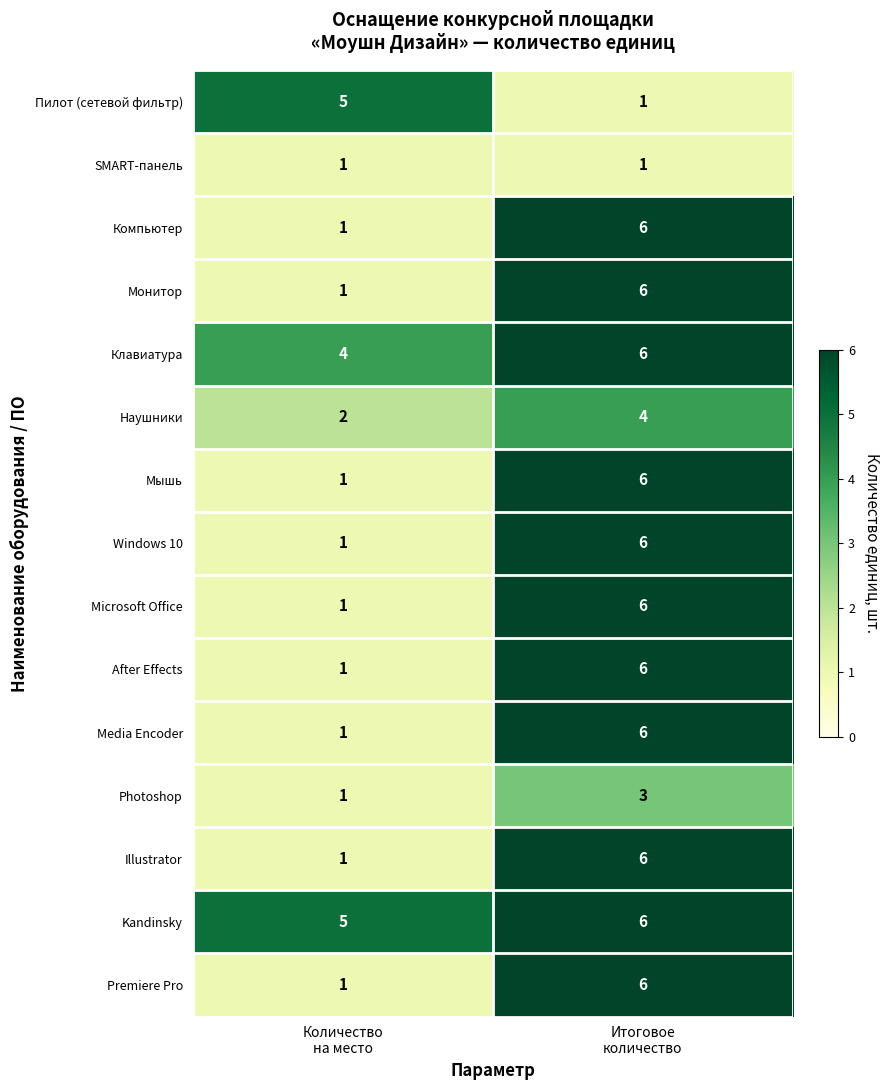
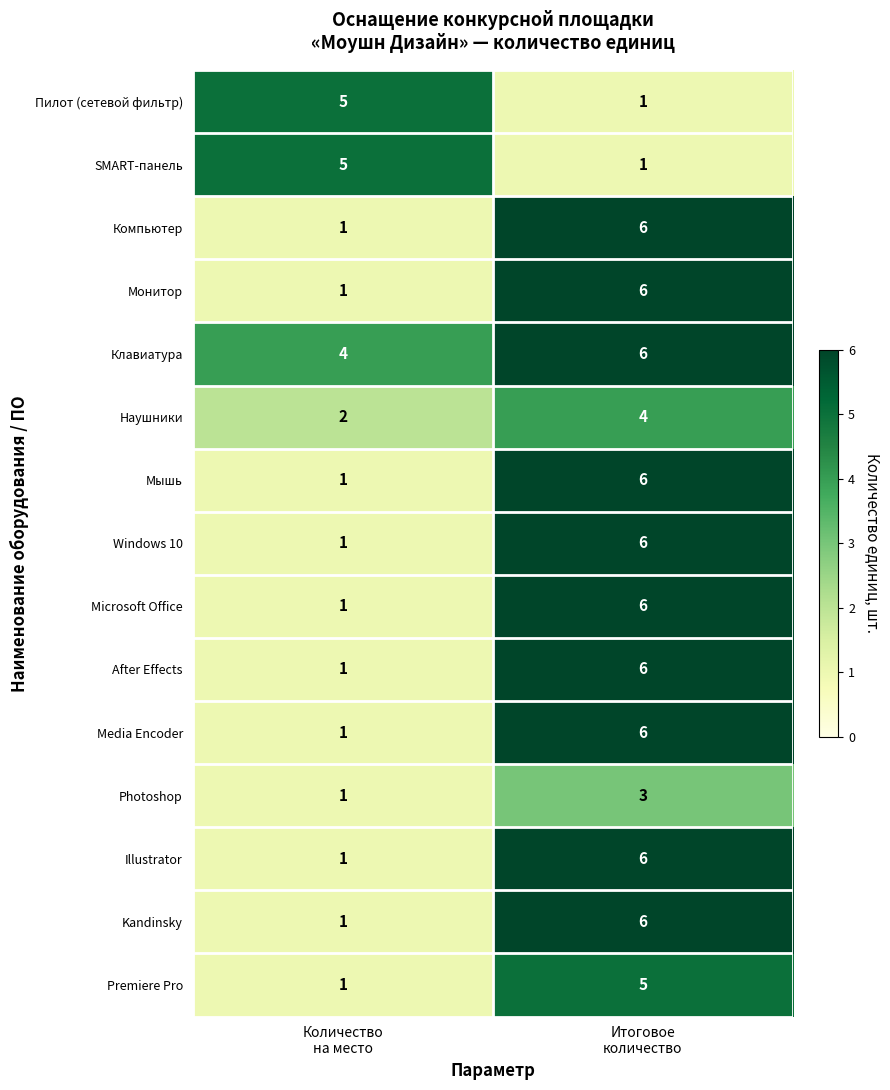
  {
    "Пилот (сетевой фильтр)": {
      "Количество на место": 5,
      "Итоговое количество": 1
    },
    "SMART-панель": {
-     "Количество на место": 1,
+     "Количество на место": 5,
      "Итоговое количество": 1
    },
    "Компьютер": {
      "Количество на место": 1,
      "Итоговое количество": 6
    },
    "Монитор": {
      "Количество на место": 1,
      "Итоговое количество": 6
    },
    "Клавиатура": {
      "Количество на место": 4,
      "Итоговое количество": 6
    },
    "Наушники": {
      "Количество на место": 2,
      "Итоговое количество": 4
    },
    "Мышь": {
      "Количество на место": 1,
      "Итоговое количество": 6
    },
    "Windows 10": {
      "Количество на место": 1,
      "Итоговое количество": 6
    },
    "Microsoft Office": {
      "Количество на место": 1,
      "Итоговое количество": 6
    },
    "After Effects": {
      "Количество на место": 1,
      "Итоговое количество": 6
    },
    "Media Encoder": {
      "Количество на место": 1,
      "Итоговое количество": 6
    },
    "Photoshop": {
      "Количество на место": 1,
      "Итоговое количество": 3
    },
    "Illustrator": {
      "Количество на место": 1,
      "Итоговое количество": 6
    },
    "Kandinsky": {
-     "Количество на место": 5,
+     "Количество на место": 1,
      "Итоговое количество": 6
    },
    "Premiere Pro": {
      "Количество на место": 1,
-     "Итоговое количество": 6
+     "Итоговое количество": 5
    }
  }
